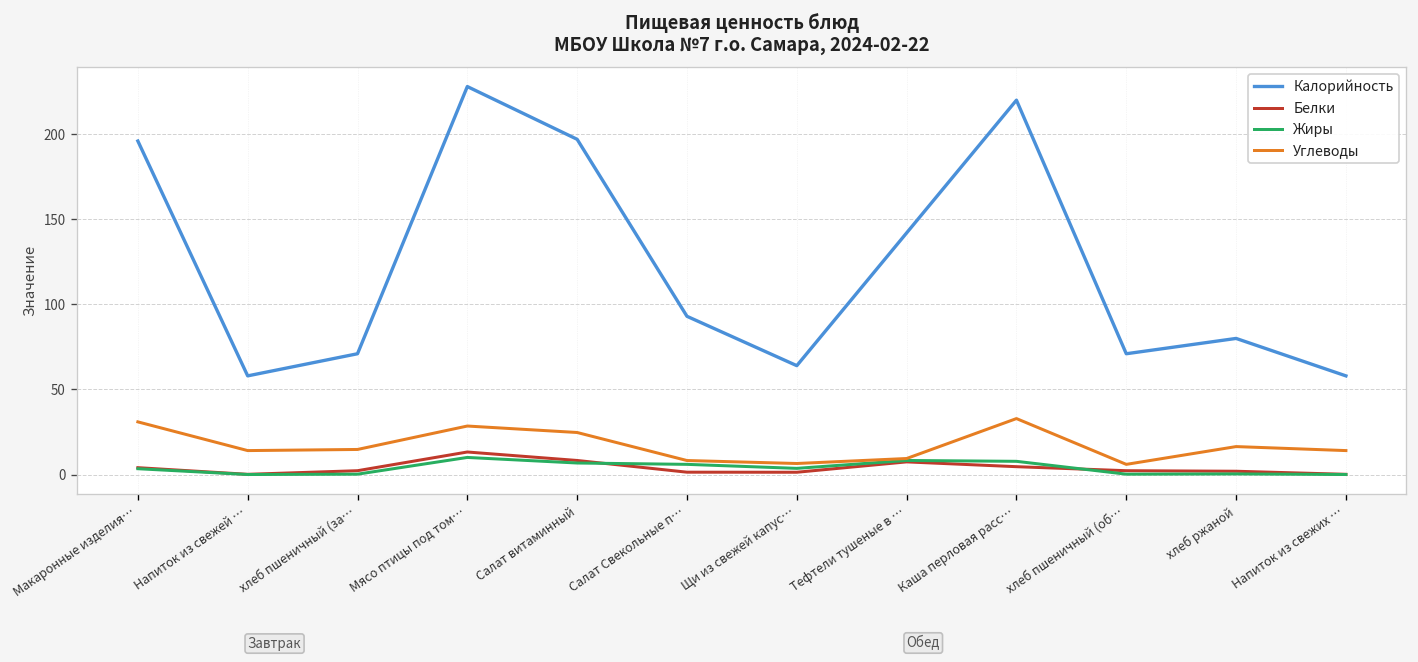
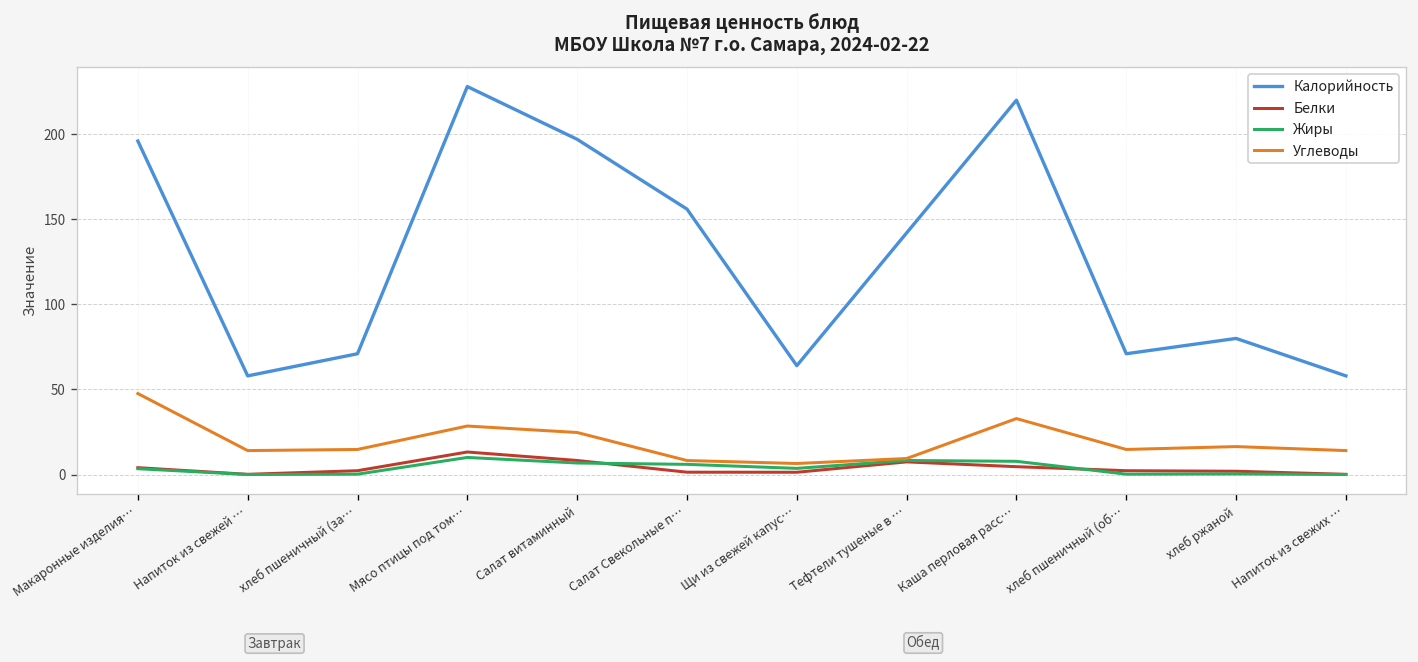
  {
    "Калорийность": {
      "Макаронные изделия…": 196,
      "Напиток из свежей …": 58,
      "хлеб пшеничный (за…": 71,
      "Мясо птицы под том…": 228,
      "Салат витаминный": 197,
-     "Салат Свекольные п…": 93,
+     "Салат Свекольные п…": 156,
      "Щи из свежей капус…": 64,
      "Тефтели тушеные в …": 142,
      "Каша перловая расс…": 220,
      "хлеб пшеничный (об…": 71,
      "хлеб ржаной": 80,
      "Напиток из свежих …": 58
    },
    "Белки": {
      "хлеб пшеничный (за…": 2,
      "Мясо птицы под том…": 13,
      "Салат Свекольные п…": 1,
      "Щи из свежей капус…": 1,
      "Каша перловая расс…": 5,
      "хлеб пшеничный (об…": 2
    },
    "Жиры": {
      "хлеб пшеничный (за…": 0,
      "Мясо птицы под том…": 10,
      "Салат Свекольные п…": 6,
      "Щи из свежей капус…": 4,
      "Каша перловая расс…": 8,
      "хлеб пшеничный (об…": 0
    },
    "Углеводы": {
-     "Макаронные изделия…": 31,
+     "Макаронные изделия…": 48,
      "Напиток из свежей …": 14,
      "хлеб пшеничный (за…": 15,
      "Мясо птицы под том…": 29,
      "Салат витаминный": 25,
      "Салат Свекольные п…": 8,
      "Щи из свежей капус…": 7,
      "Каша перловая расс…": 33,
-     "хлеб пшеничный (об…": 6,
+     "хлеб пшеничный (об…": 15,
      "хлеб ржаной": 16,
      "Напиток из свежих …": 14
    }
  }
